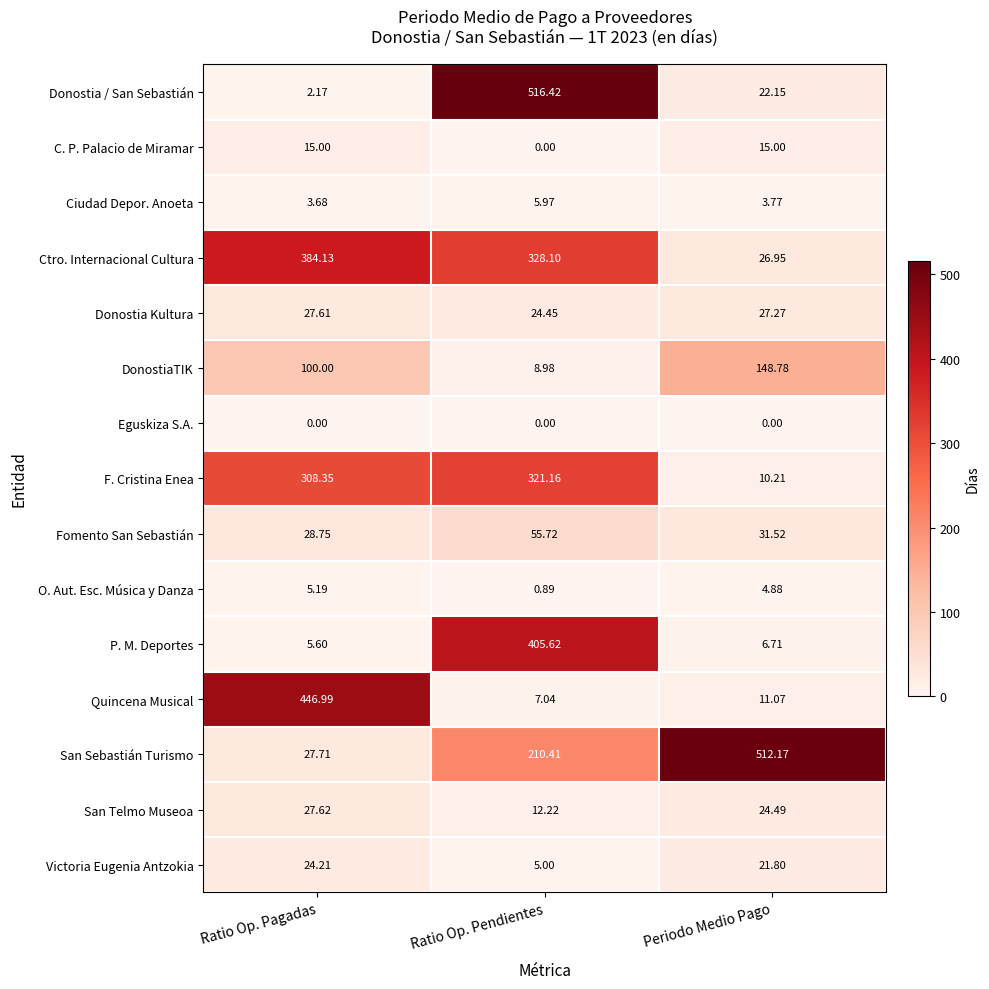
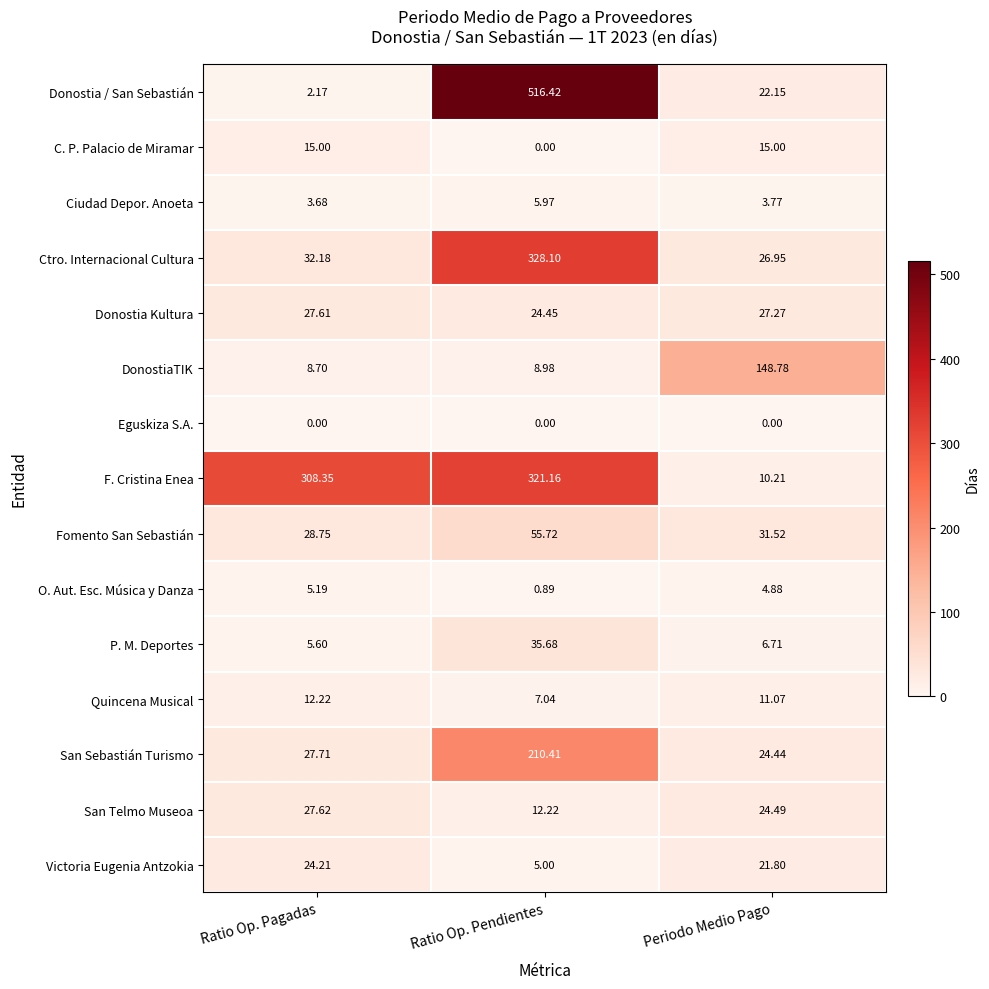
  {
    "Donostia / San Sebastián": {
      "Ratio Op. Pagadas": 2.17,
      "Ratio Op. Pendientes": 516.42,
      "Periodo Medio Pago": 22.15
    },
    "C. P. Palacio de Miramar": {
      "Ratio Op. Pagadas": 15.00,
      "Ratio Op. Pendientes": 0.00,
      "Periodo Medio Pago": 15.00
    },
    "Ciudad Depor. Anoeta": {
      "Ratio Op. Pagadas": 3.68,
      "Ratio Op. Pendientes": 5.97,
      "Periodo Medio Pago": 3.77
    },
    "Ctro. Internacional Cultura": {
-     "Ratio Op. Pagadas": 384.13,
+     "Ratio Op. Pagadas": 32.18,
      "Ratio Op. Pendientes": 328.10,
      "Periodo Medio Pago": 26.95
    },
    "Donostia Kultura": {
      "Ratio Op. Pagadas": 27.61,
      "Ratio Op. Pendientes": 24.45,
      "Periodo Medio Pago": 27.27
    },
    "DonostiaTIK": {
-     "Ratio Op. Pagadas": 100.00,
+     "Ratio Op. Pagadas": 8.70,
      "Ratio Op. Pendientes": 8.98,
      "Periodo Medio Pago": 148.78
    },
    "Eguskiza S.A.": {
      "Ratio Op. Pagadas": 0.00,
      "Ratio Op. Pendientes": 0.00,
      "Periodo Medio Pago": 0.00
    },
    "F. Cristina Enea": {
      "Ratio Op. Pagadas": 308.35,
      "Ratio Op. Pendientes": 321.16,
      "Periodo Medio Pago": 10.21
    },
    "Fomento San Sebastián": {
      "Ratio Op. Pagadas": 28.75,
      "Ratio Op. Pendientes": 55.72,
      "Periodo Medio Pago": 31.52
    },
    "O. Aut. Esc. Música y Danza": {
      "Ratio Op. Pagadas": 5.19,
      "Ratio Op. Pendientes": 0.89,
      "Periodo Medio Pago": 4.88
    },
    "P. M. Deportes": {
      "Ratio Op. Pagadas": 5.60,
-     "Ratio Op. Pendientes": 405.62,
+     "Ratio Op. Pendientes": 35.68,
      "Periodo Medio Pago": 6.71
    },
    "Quincena Musical": {
-     "Ratio Op. Pagadas": 446.99,
+     "Ratio Op. Pagadas": 12.22,
      "Ratio Op. Pendientes": 7.04,
      "Periodo Medio Pago": 11.07
    },
    "San Sebastián Turismo": {
      "Ratio Op. Pagadas": 27.71,
      "Ratio Op. Pendientes": 210.41,
-     "Periodo Medio Pago": 512.17
+     "Periodo Medio Pago": 24.44
    },
    "San Telmo Museoa": {
      "Ratio Op. Pagadas": 27.62,
      "Ratio Op. Pendientes": 12.22,
      "Periodo Medio Pago": 24.49
    },
    "Victoria Eugenia Antzokia": {
      "Ratio Op. Pagadas": 24.21,
      "Ratio Op. Pendientes": 5.00,
      "Periodo Medio Pago": 21.80
    }
  }
